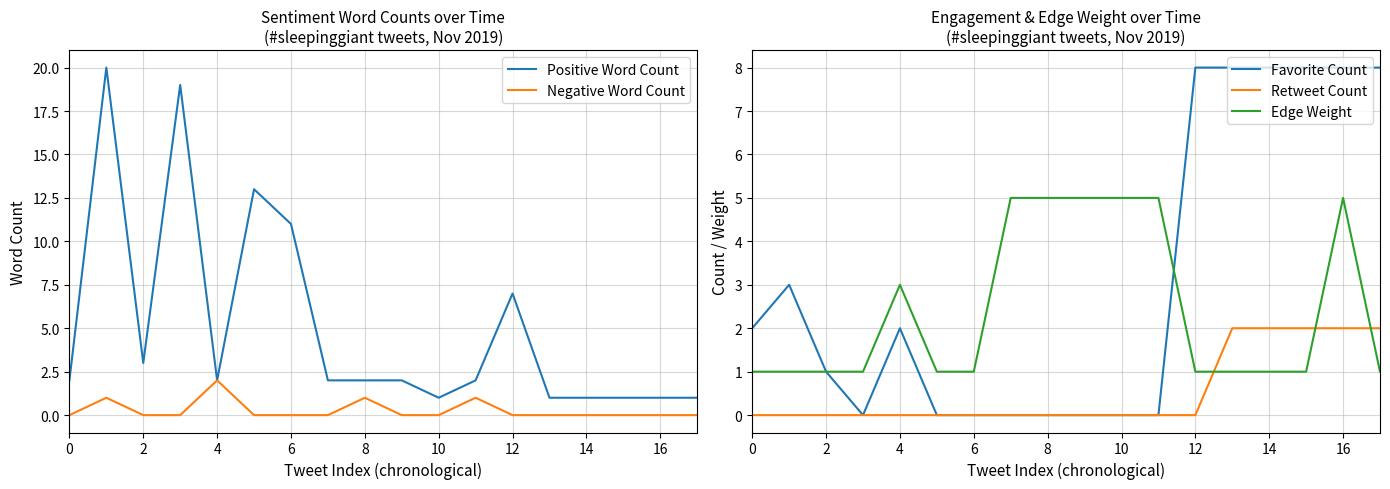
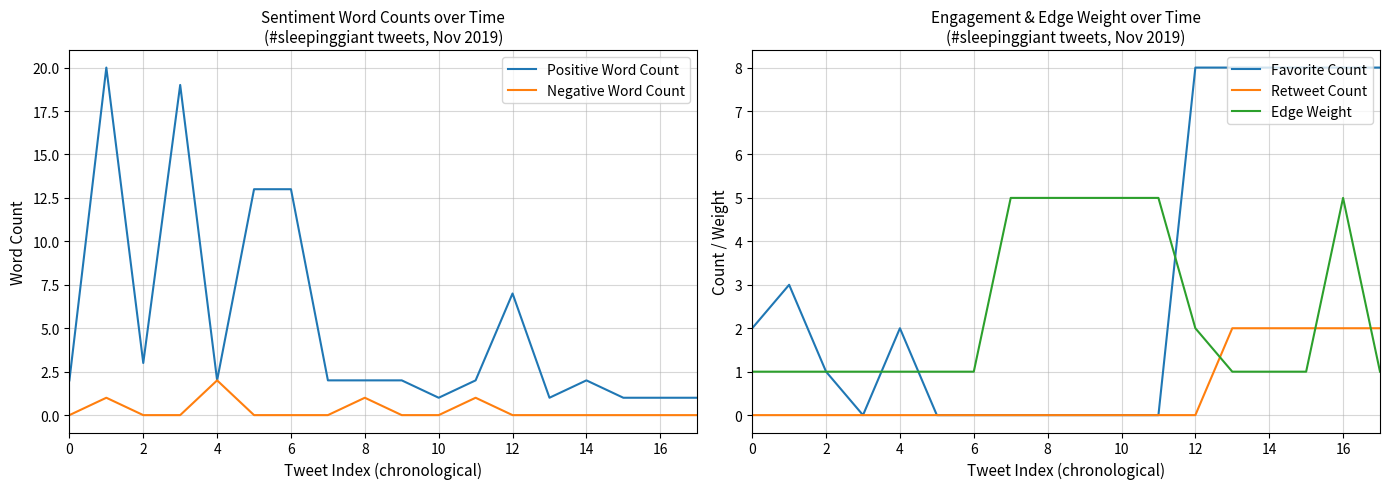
  {
    "Sentiment Word Counts over Time (#sleepinggiant tweets, Nov 2019)": {
      "Positive Word Count": {
        "0": 2,
        "2": 3,
-       "6": 11,
+       "6": 13,
        "8": 2,
        "10": 1,
        "12": 7,
-       "14": 1,
+       "14": 2,
        "16": 1
      },
      "Negative Word Count": {
        "0": 0,
        "2": 0,
        "6": 0,
        "8": 1,
        "10": 0,
        "12": 0,
        "14": 0,
        "16": 0
      }
    },
    "Engagement & Edge Weight over Time (#sleepinggiant tweets, Nov 2019)": {
      "Favorite Count": {
        "0": 2,
        "4": 2,
        "12": 8
      },
      "Retweet Count": {
        "0": 0,
        "2": 0,
        "4": 0,
        "12": 0,
        "14": 2,
        "16": 2
      },
      "Edge Weight": {
        "0": 1,
-       "4": 3,
+       "4": 1,
        "6": 1,
        "8": 5,
        "10": 5,
-       "12": 1,
+       "12": 2,
        "14": 1,
        "16": 5
      }
    }
  }
